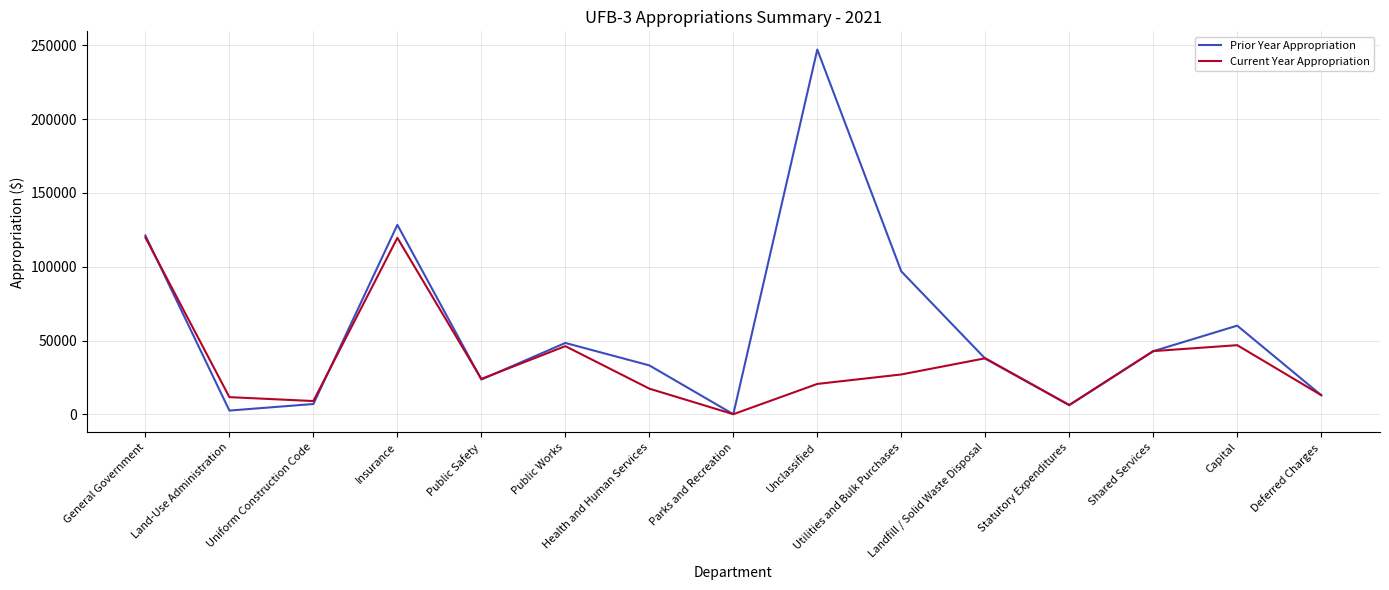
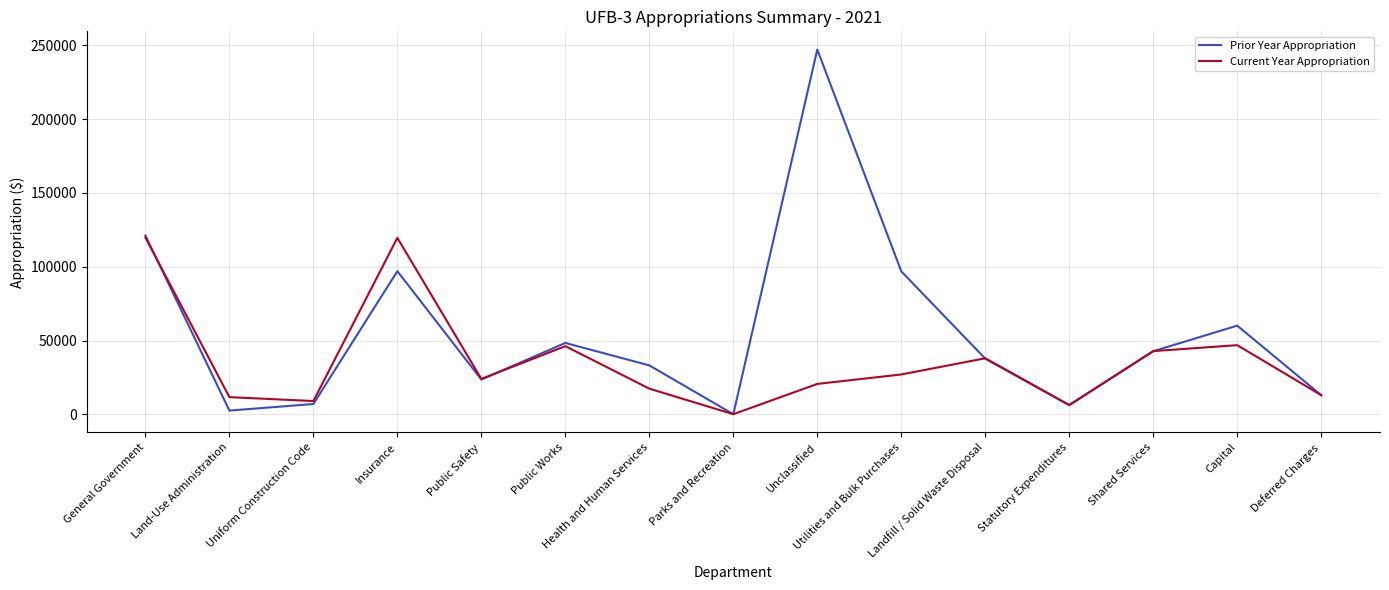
  {
    "Prior Year Appropriation": {
      "Land-Use Administration": 3000,
      "Uniform Construction Code": 7000,
-     "Insurance": 128000,
+     "Insurance": 97000,
      "Public Works": 48000,
      "Health and Human Services": 33000,
      "Unclassified": 247000,
      "Utilities and Bulk Purchases": 97000,
      "Capital": 60000
    },
    "Current Year Appropriation": {
      "Land-Use Administration": 12000,
      "Uniform Construction Code": 9000,
      "Insurance": 120000,
      "Public Works": 46000,
      "Health and Human Services": 17000,
      "Unclassified": 21000,
      "Utilities and Bulk Purchases": 27000,
      "Capital": 47000
    }
  }
